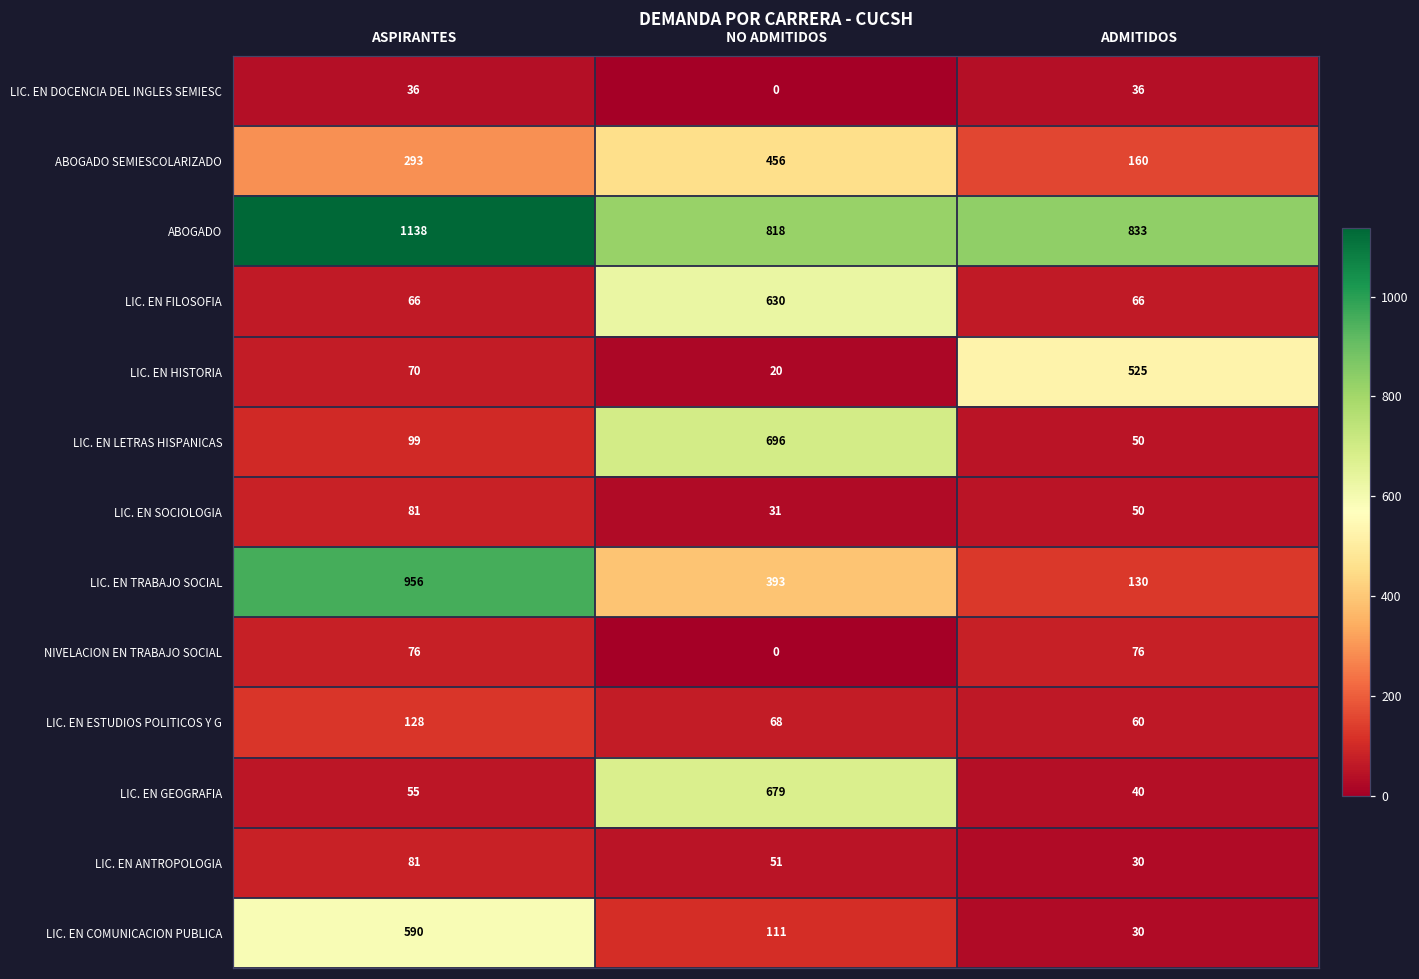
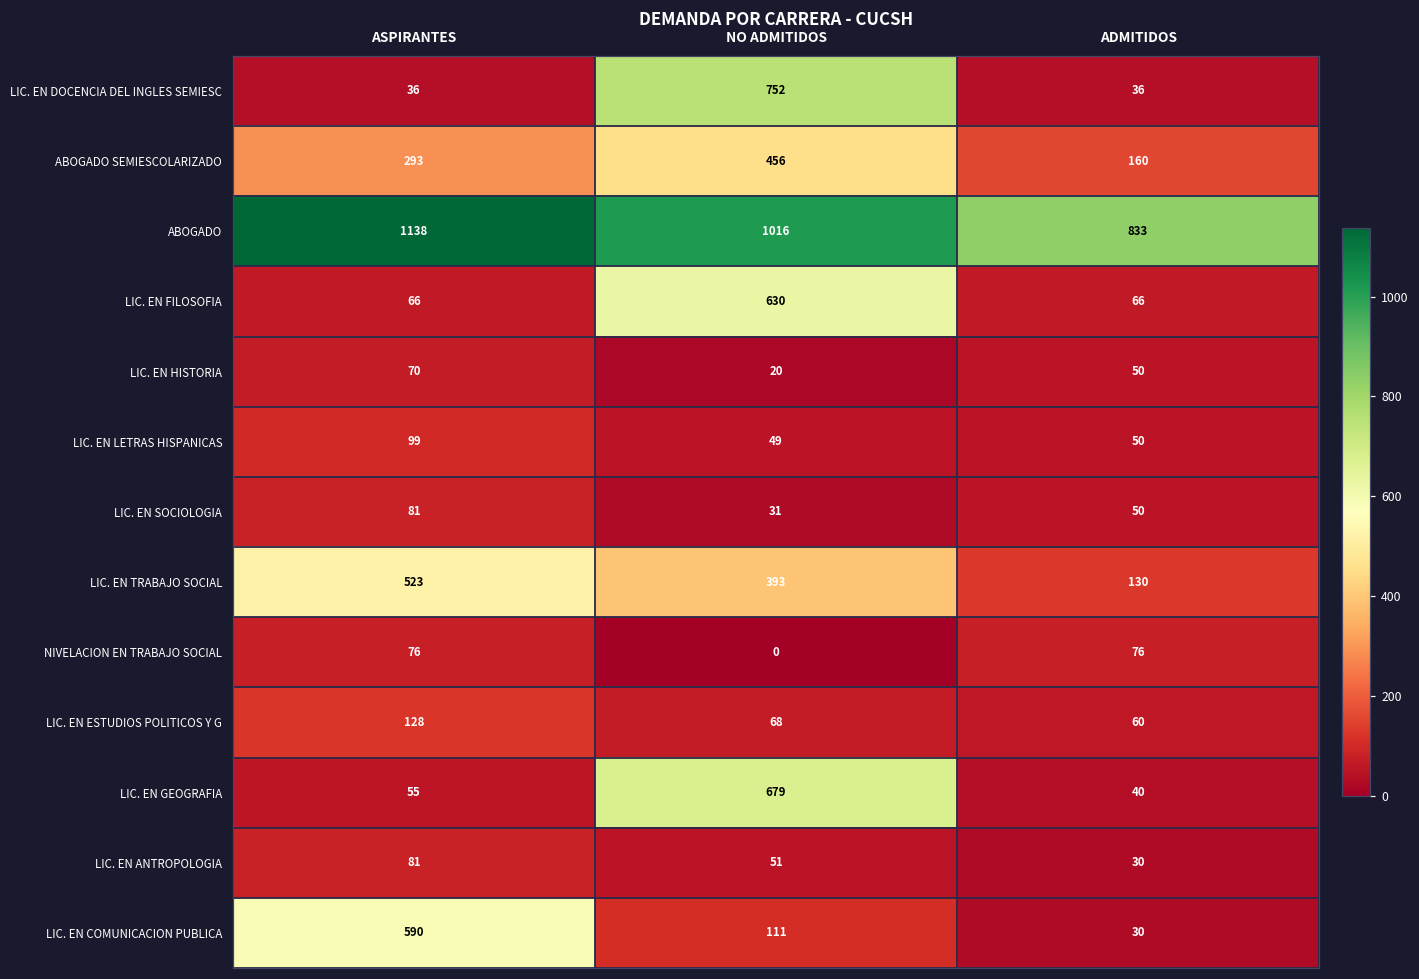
  {
    "LIC. EN DOCENCIA DEL INGLES SEMIESC": {
      "ASPIRANTES": 36,
-     "NO ADMITIDOS": 0,
+     "NO ADMITIDOS": 752,
      "ADMITIDOS": 36
    },
    "ABOGADO SEMIESCOLARIZADO": {
      "ASPIRANTES": 293,
      "NO ADMITIDOS": 456,
      "ADMITIDOS": 160
    },
    "ABOGADO": {
      "ASPIRANTES": 1138,
-     "NO ADMITIDOS": 818,
+     "NO ADMITIDOS": 1016,
      "ADMITIDOS": 833
    },
    "LIC. EN FILOSOFIA": {
      "ASPIRANTES": 66,
      "NO ADMITIDOS": 630,
      "ADMITIDOS": 66
    },
    "LIC. EN HISTORIA": {
      "ASPIRANTES": 70,
      "NO ADMITIDOS": 20,
-     "ADMITIDOS": 525
+     "ADMITIDOS": 50
    },
    "LIC. EN LETRAS HISPANICAS": {
      "ASPIRANTES": 99,
-     "NO ADMITIDOS": 696,
+     "NO ADMITIDOS": 49,
      "ADMITIDOS": 50
    },
    "LIC. EN SOCIOLOGIA": {
      "ASPIRANTES": 81,
      "NO ADMITIDOS": 31,
      "ADMITIDOS": 50
    },
    "LIC. EN TRABAJO SOCIAL": {
-     "ASPIRANTES": 956,
+     "ASPIRANTES": 523,
      "NO ADMITIDOS": 393,
      "ADMITIDOS": 130
    },
    "NIVELACION EN TRABAJO SOCIAL": {
      "ASPIRANTES": 76,
      "NO ADMITIDOS": 0,
      "ADMITIDOS": 76
    },
    "LIC. EN ESTUDIOS POLITICOS Y G": {
      "ASPIRANTES": 128,
      "NO ADMITIDOS": 68,
      "ADMITIDOS": 60
    },
    "LIC. EN GEOGRAFIA": {
      "ASPIRANTES": 55,
      "NO ADMITIDOS": 679,
      "ADMITIDOS": 40
    },
    "LIC. EN ANTROPOLOGIA": {
      "ASPIRANTES": 81,
      "NO ADMITIDOS": 51,
      "ADMITIDOS": 30
    },
    "LIC. EN COMUNICACION PUBLICA": {
      "ASPIRANTES": 590,
      "NO ADMITIDOS": 111,
      "ADMITIDOS": 30
    }
  }
